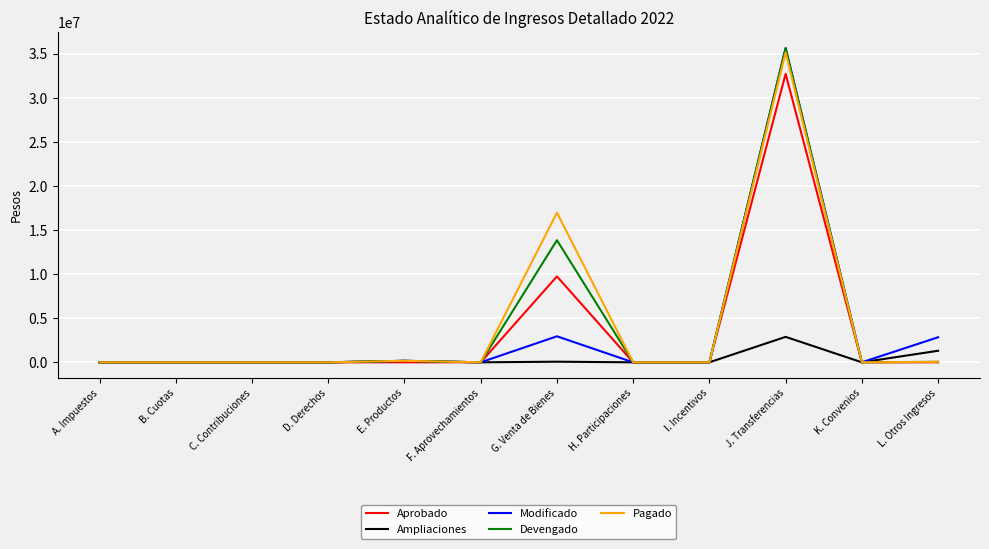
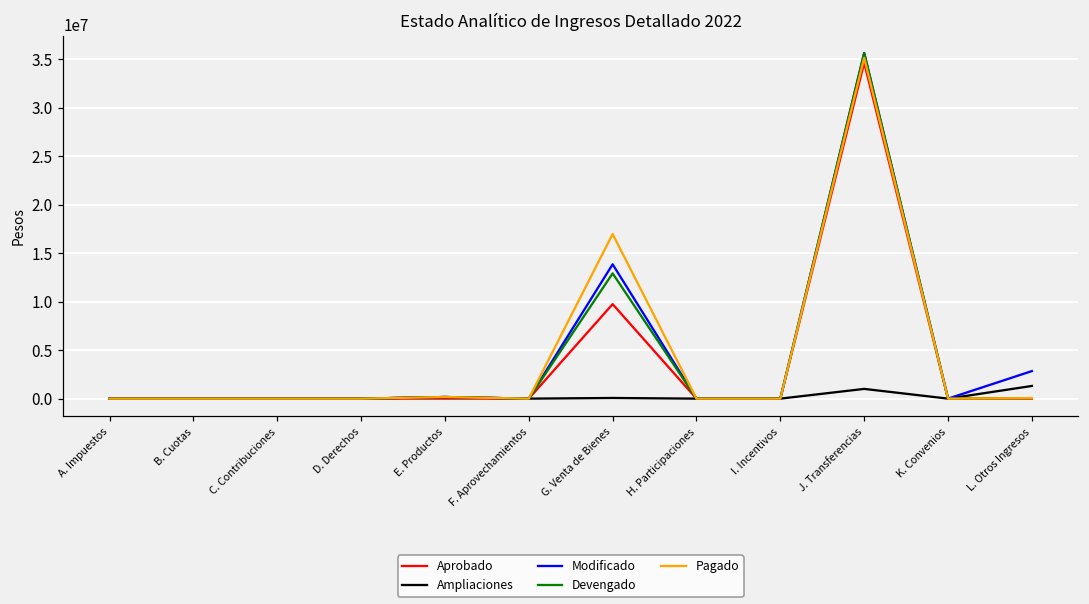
  {
    "Aprobado": {
      "G. Venta de Bienes": 10000000,
-     "J. Transferencias": 33000000
+     "J. Transferencias": 35000000
    },
    "Ampliaciones": {
      "G. Venta de Bienes": 0,
-     "J. Transferencias": 3000000,
+     "J. Transferencias": 1000000,
      "L. Otros Ingresos": 1000000
    },
    "Modificado": {
-     "G. Venta de Bienes": 3000000,
+     "G. Venta de Bienes": 14000000,
      "L. Otros Ingresos": 3000000
    },
    "Devengado": {
-     "G. Venta de Bienes": 14000000
+     "G. Venta de Bienes": 13000000
    },
    "Pagado": {
      "G. Venta de Bienes": 17000000,
      "J. Transferencias": 35000000
    }
  }
